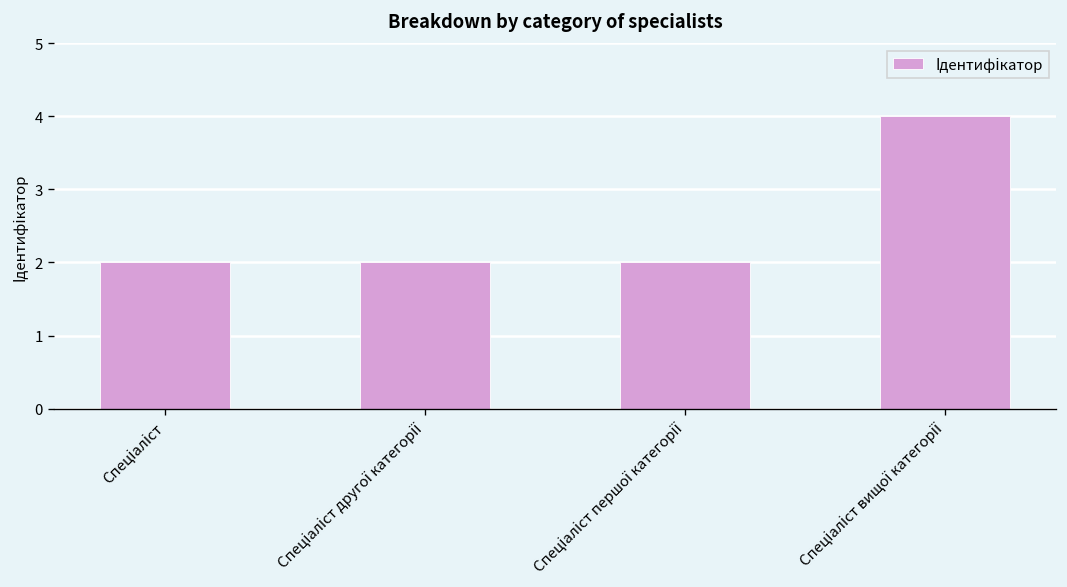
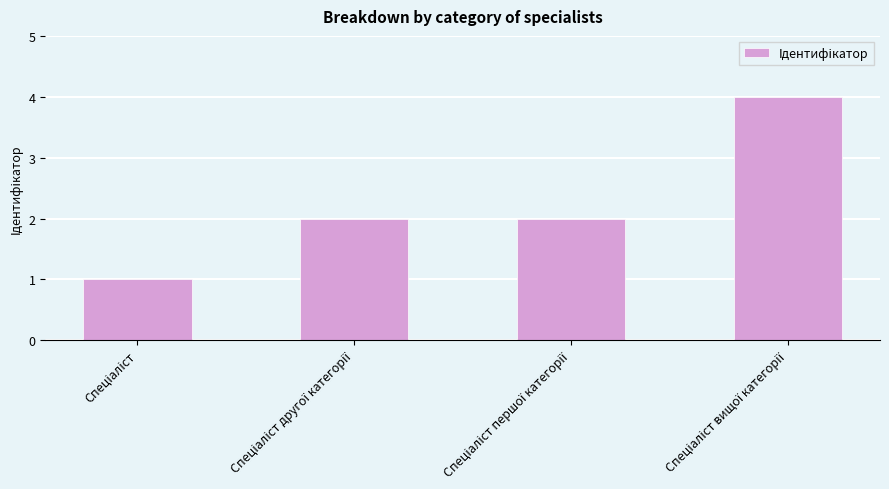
  {
-   "Спеціаліст": 2,
+   "Спеціаліст": 1,
    "Спеціаліст другої категорії": 2,
    "Спеціаліст першої категорії": 2,
    "Спеціаліст вищої категорії": 4
  }
